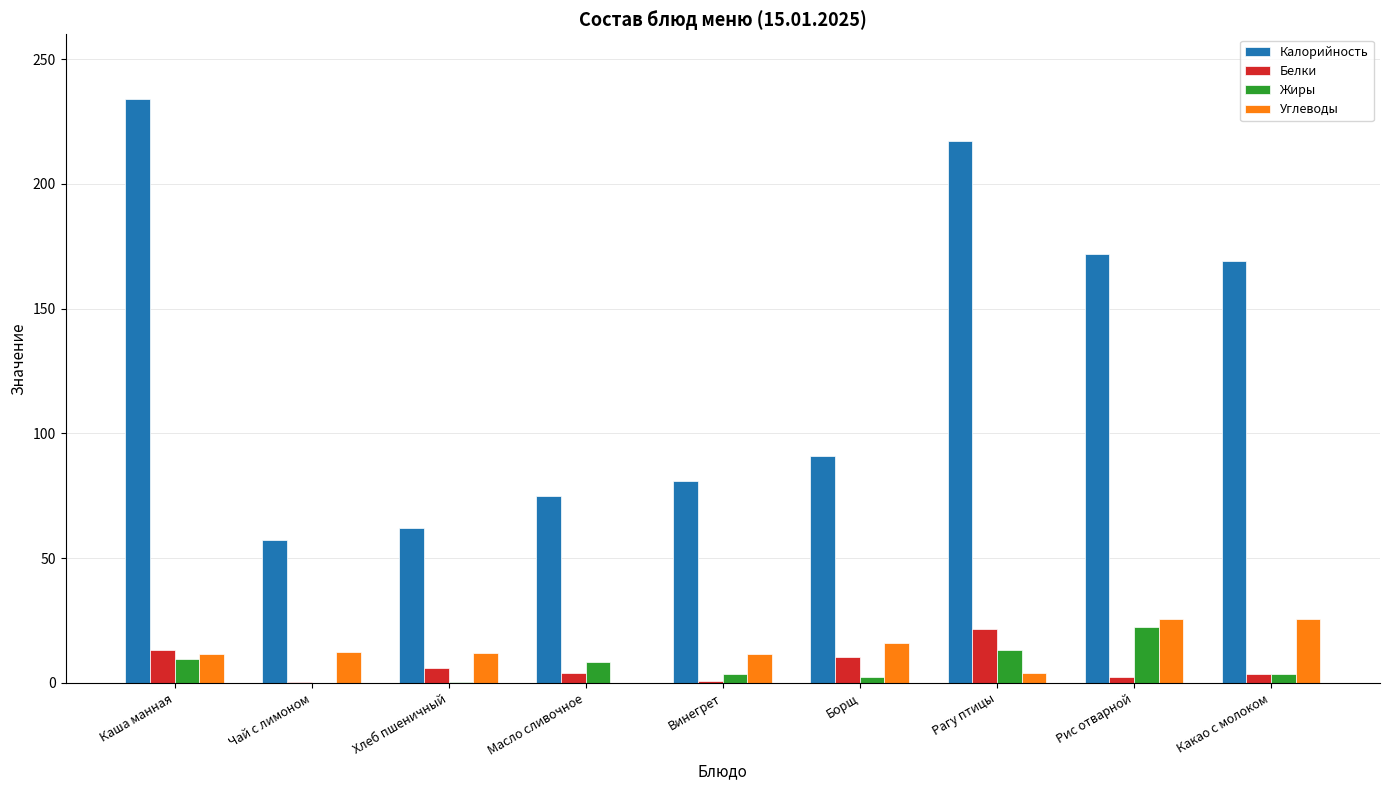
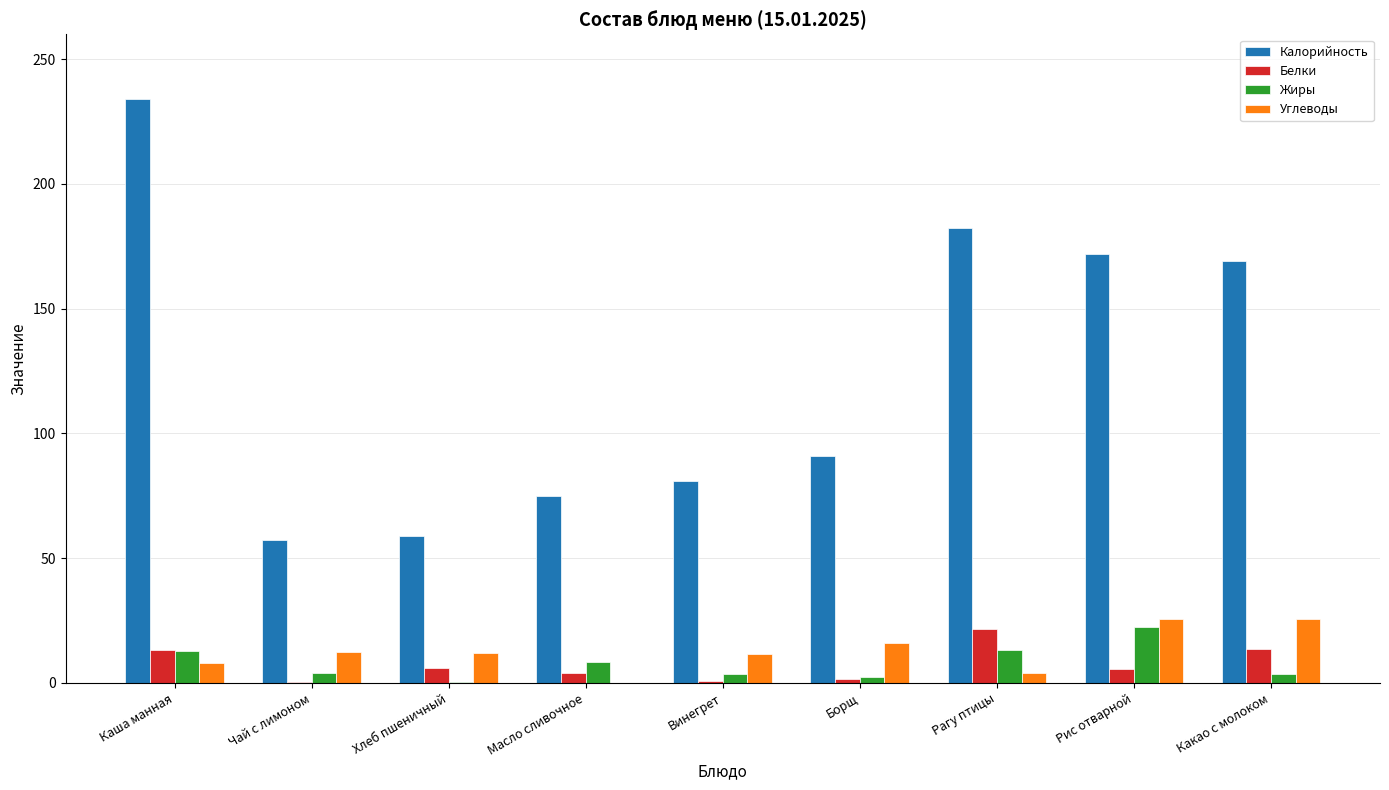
  {
    "Калорийность": {
      "Каша манная": 234,
      "Чай с лимоном": 57,
-     "Хлеб пшеничный": 62,
+     "Хлеб пшеничный": 59,
      "Масло сливочное": 75,
      "Винегрет": 81,
      "Борщ": 91,
-     "Рагу птицы": 217,
+     "Рагу птицы": 182,
      "Рис отварной": 172,
      "Какао с молоком": 169
    },
    "Белки": {
      "Каша манная": 13,
      "Хлеб пшеничный": 6,
      "Масло сливочное": 4,
-     "Борщ": 10,
+     "Борщ": 2,
      "Рагу птицы": 22,
-     "Рис отварной": 2,
-     "Какао с молоком": 4
+     "Рис отварной": 6,
+     "Какао с молоком": 14
    },
    "Жиры": {
-     "Каша манная": 9,
-     "Чай с лимоном": 0,
+     "Каша манная": 13,
+     "Чай с лимоном": 4,
      "Масло сливочное": 8,
      "Винегрет": 4,
      "Борщ": 2,
      "Рагу птицы": 13,
      "Рис отварной": 23,
      "Какао с молоком": 4
    },
    "Углеводы": {
-     "Каша манная": 11,
+     "Каша манная": 8,
      "Чай с лимоном": 12,
      "Хлеб пшеничный": 12,
      "Винегрет": 12,
      "Борщ": 16,
      "Рагу птицы": 4,
      "Рис отварной": 26,
      "Какао с молоком": 25
    }
  }
